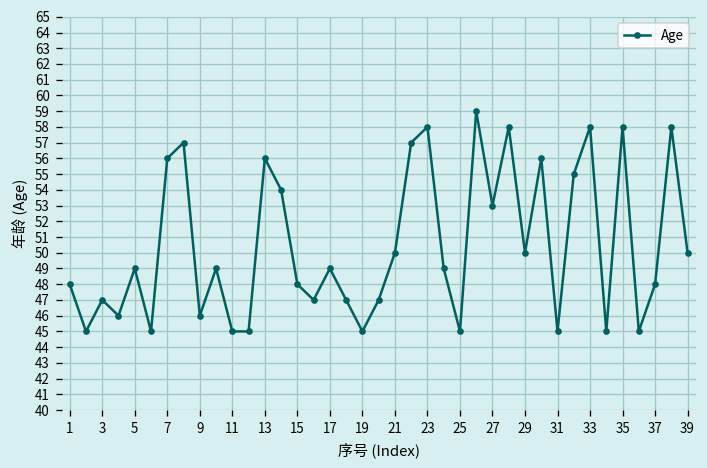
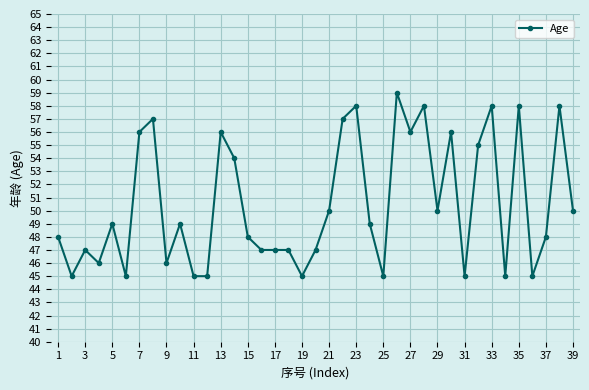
  {
    "1": 48,
    "3": 47,
    "5": 49,
    "7": 56,
    "9": 46,
    "11": 45,
    "13": 56,
    "15": 48,
-   "17": 49,
+   "17": 47,
    "19": 45,
    "21": 50,
    "23": 58,
    "25": 45,
-   "27": 53,
+   "27": 56,
    "29": 50,
    "31": 45,
    "33": 58,
    "35": 58,
    "37": 48,
    "39": 50
  }
